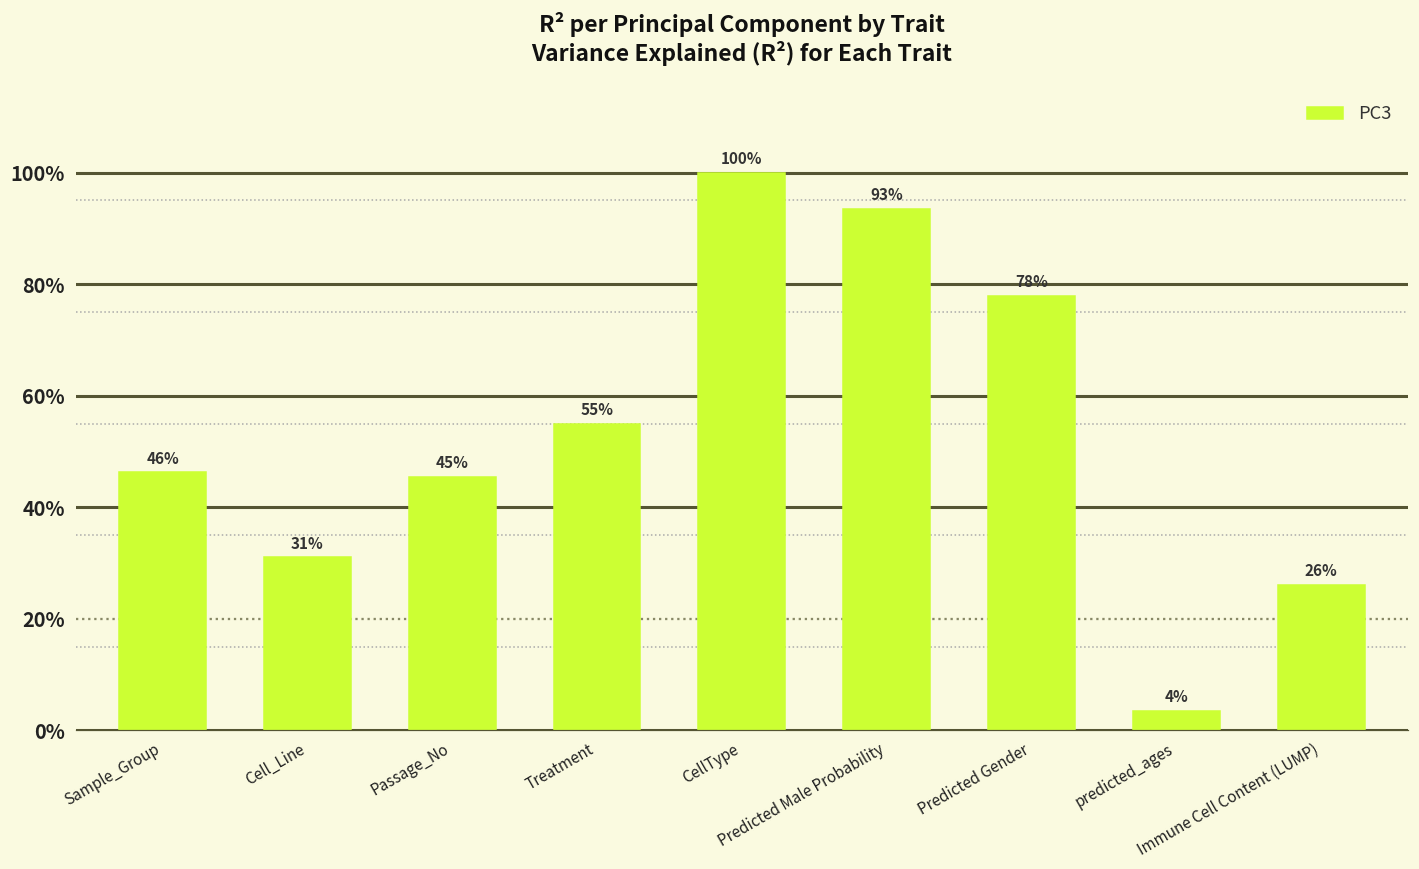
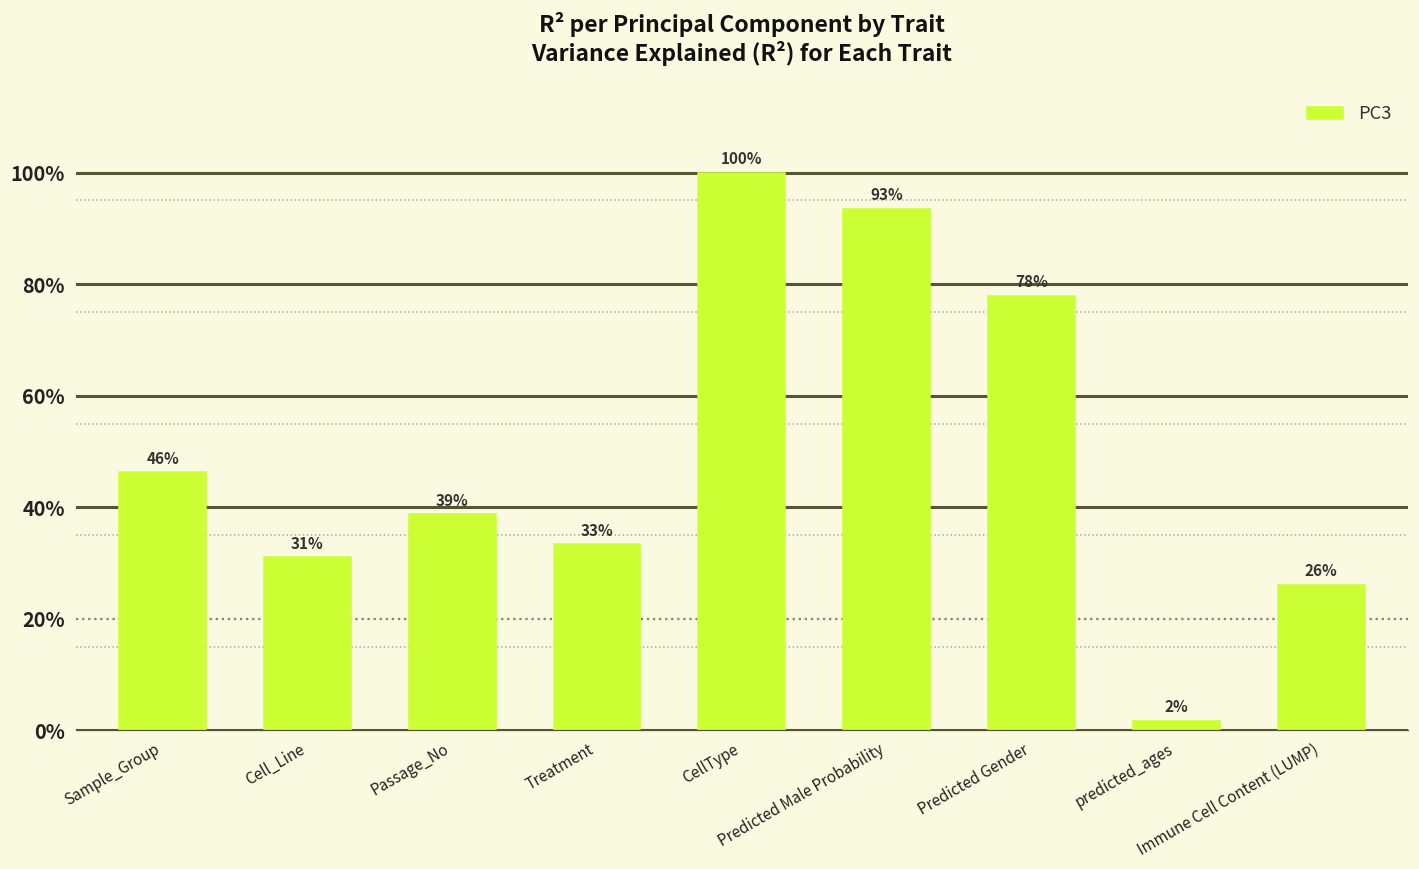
  {
    "Sample_Group": "46%",
    "Cell_Line": "31%",
-   "Passage_No": "45%",
-   "Treatment": "55%",
+   "Passage_No": "39%",
+   "Treatment": "33%",
    "CellType": "100%",
    "Predicted Male Probability": "93%",
    "Predicted Gender": "78%",
-   "predicted_ages": "4%",
+   "predicted_ages": "2%",
    "Immune Cell Content (LUMP)": "26%"
  }
